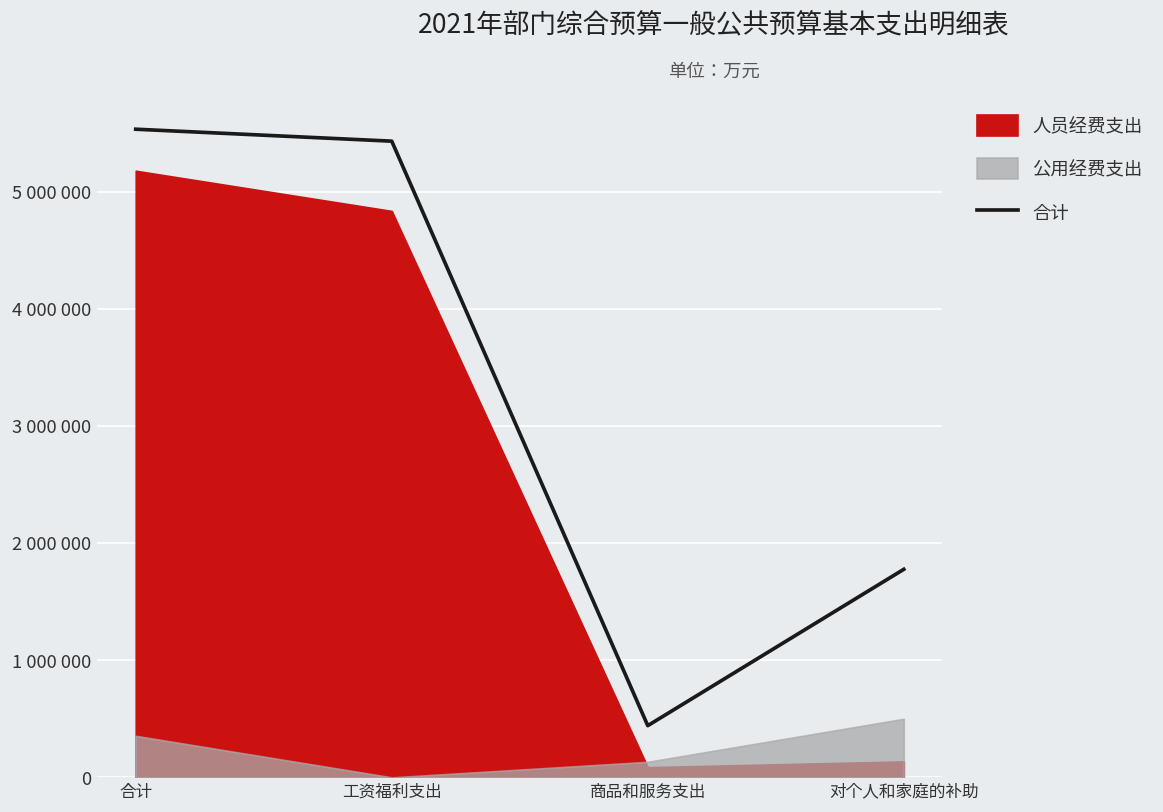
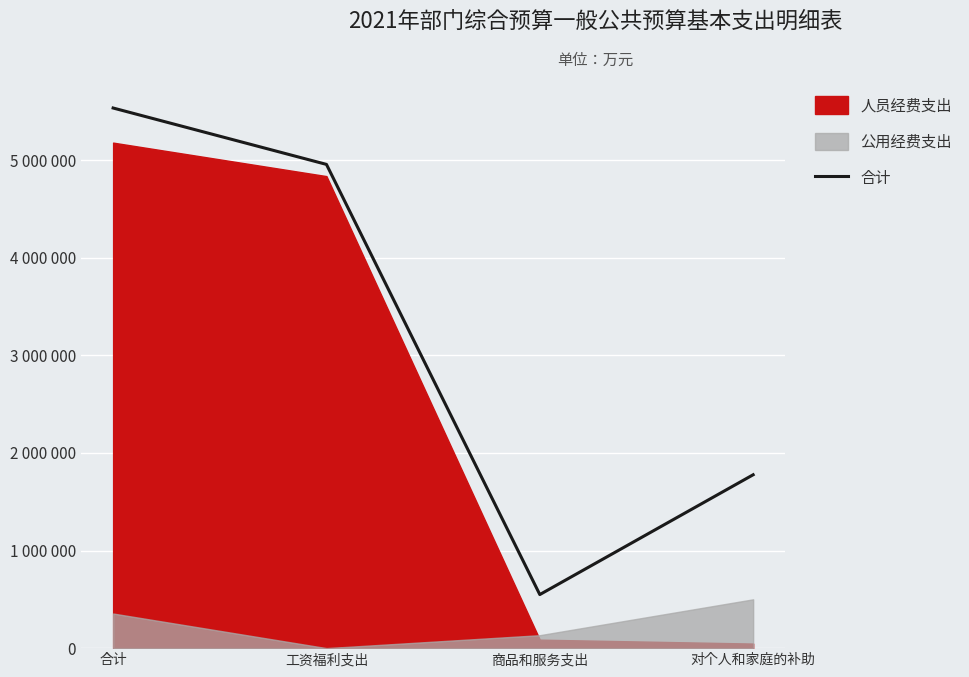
  {
    "合计": {
      "合计": 5500000,
-     "工资福利支出": 5400000,
-     "商品和服务支出": 400000,
+     "工资福利支出": 5000000,
+     "商品和服务支出": 500000,
      "对个人和家庭的补助": 1800000
    },
    "人员经费支出": {
      "合计": 5200000,
      "工资福利支出": 4800000,
      "商品和服务支出": 100000,
-     "对个人和家庭的补助": 100000
+     "对个人和家庭的补助": 0
    },
    "公用经费支出": {
      "合计": 400000,
      "工资福利支出": 0,
      "商品和服务支出": 100000,
      "对个人和家庭的补助": 500000
    }
  }
